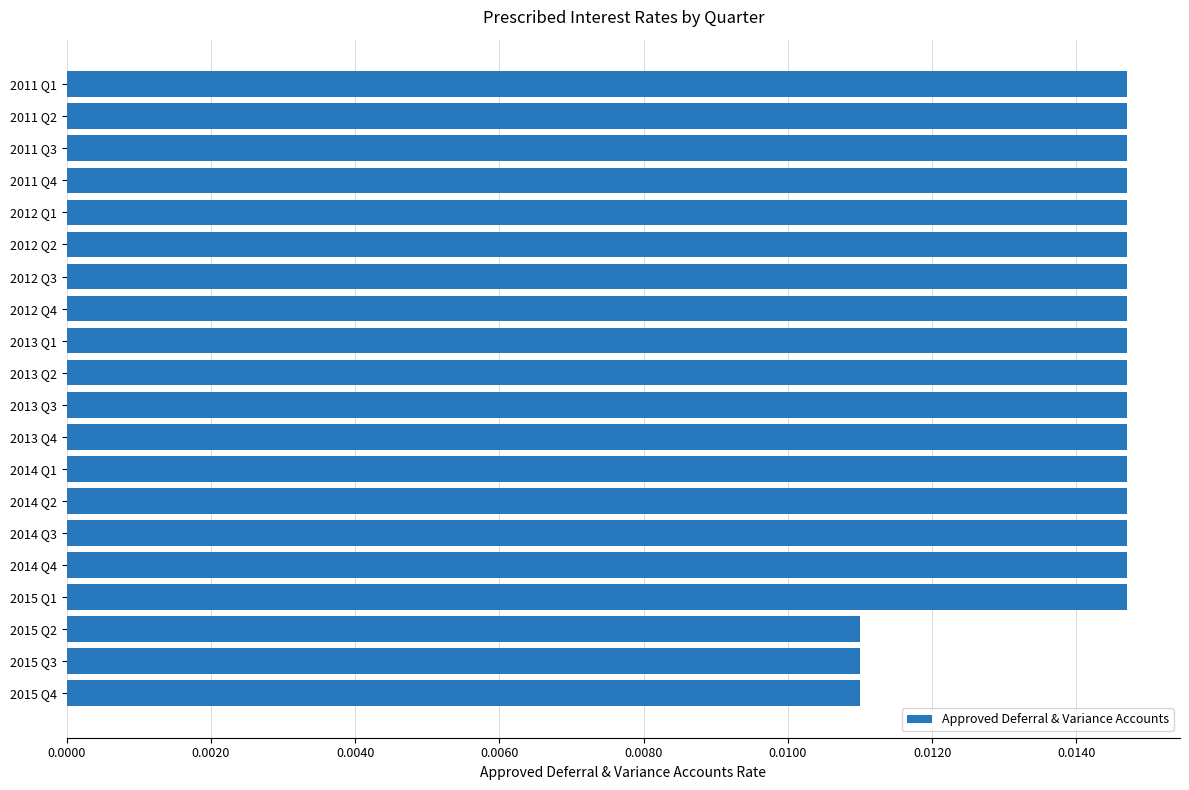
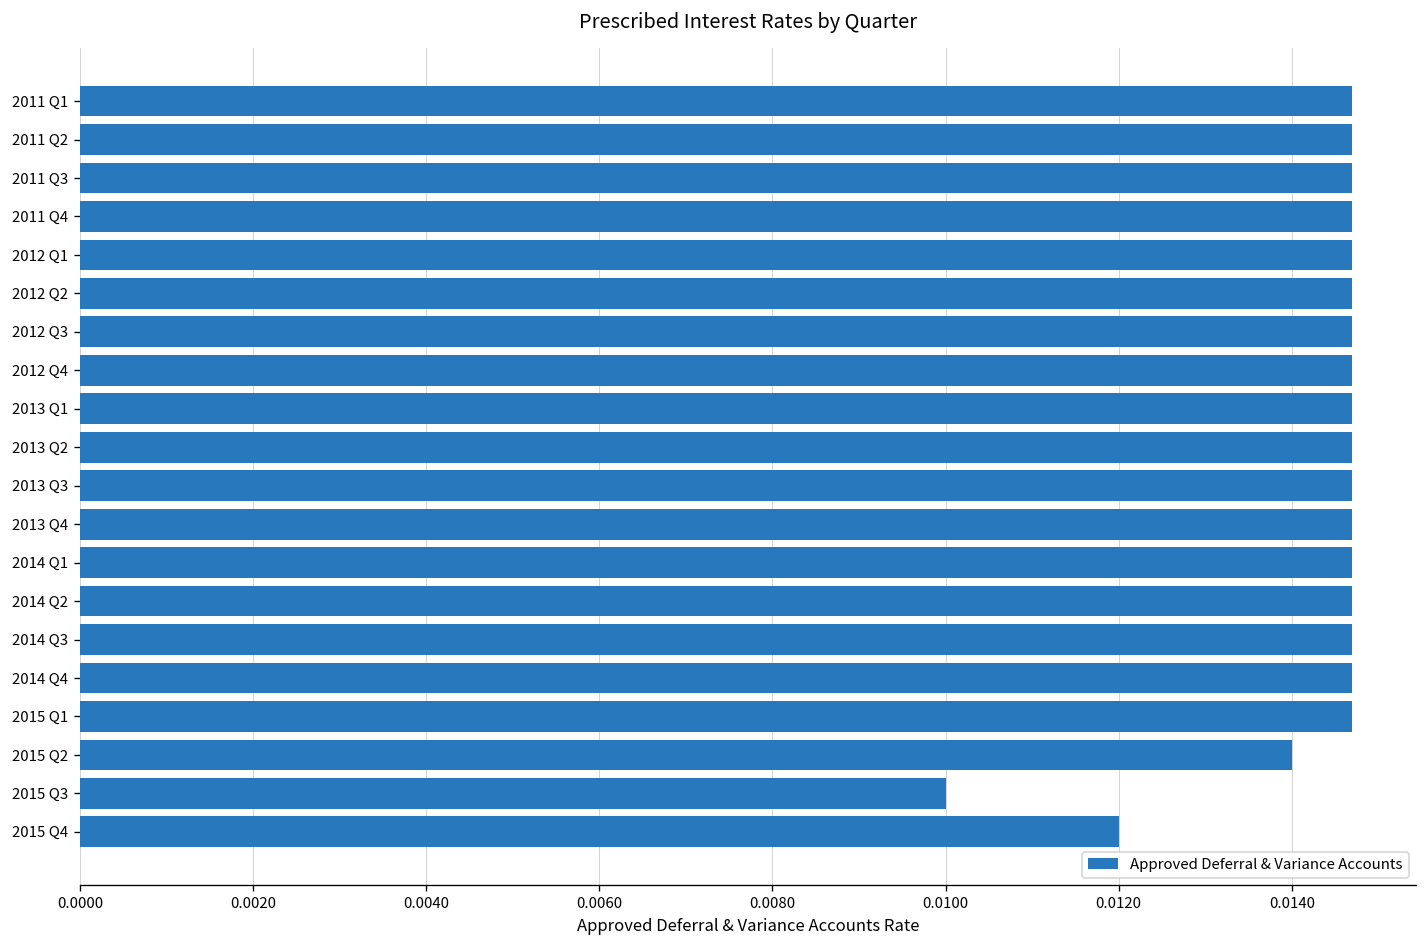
  {
    "2011 Q1": 0.0147,
    "2011 Q2": 0.0147,
    "2011 Q3": 0.0147,
    "2011 Q4": 0.0147,
    "2012 Q1": 0.0147,
    "2012 Q2": 0.0147,
    "2012 Q3": 0.0147,
    "2012 Q4": 0.0147,
    "2013 Q1": 0.0147,
    "2013 Q2": 0.0147,
    "2013 Q3": 0.0147,
    "2013 Q4": 0.0147,
    "2014 Q1": 0.0147,
    "2014 Q2": 0.0147,
    "2014 Q3": 0.0147,
    "2014 Q4": 0.0147,
    "2015 Q1": 0.0147,
-   "2015 Q2": 0.011,
-   "2015 Q3": 0.011,
-   "2015 Q4": 0.011
+   "2015 Q2": 0.014,
+   "2015 Q3": 0.010,
+   "2015 Q4": 0.012
  }
